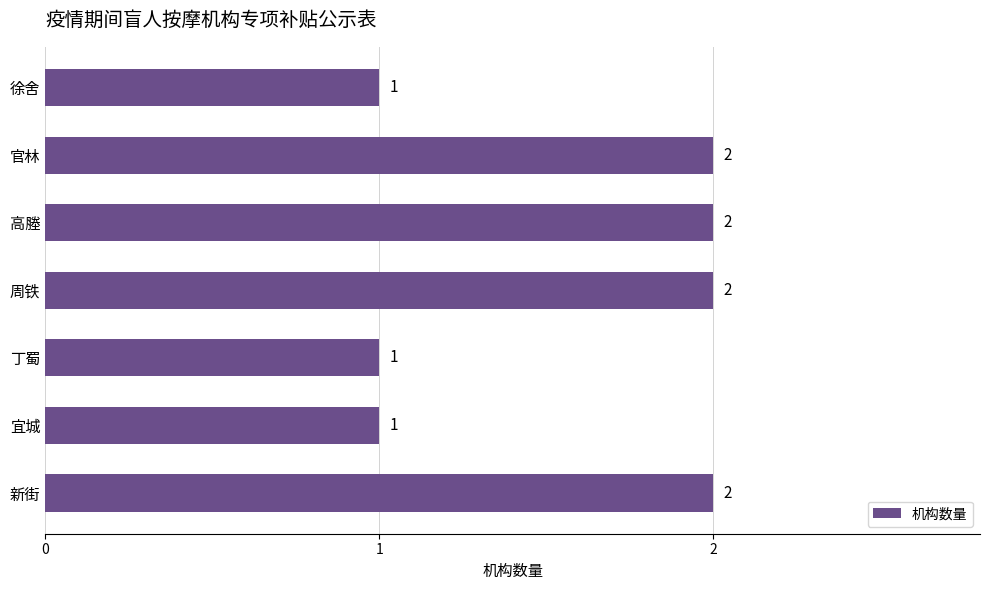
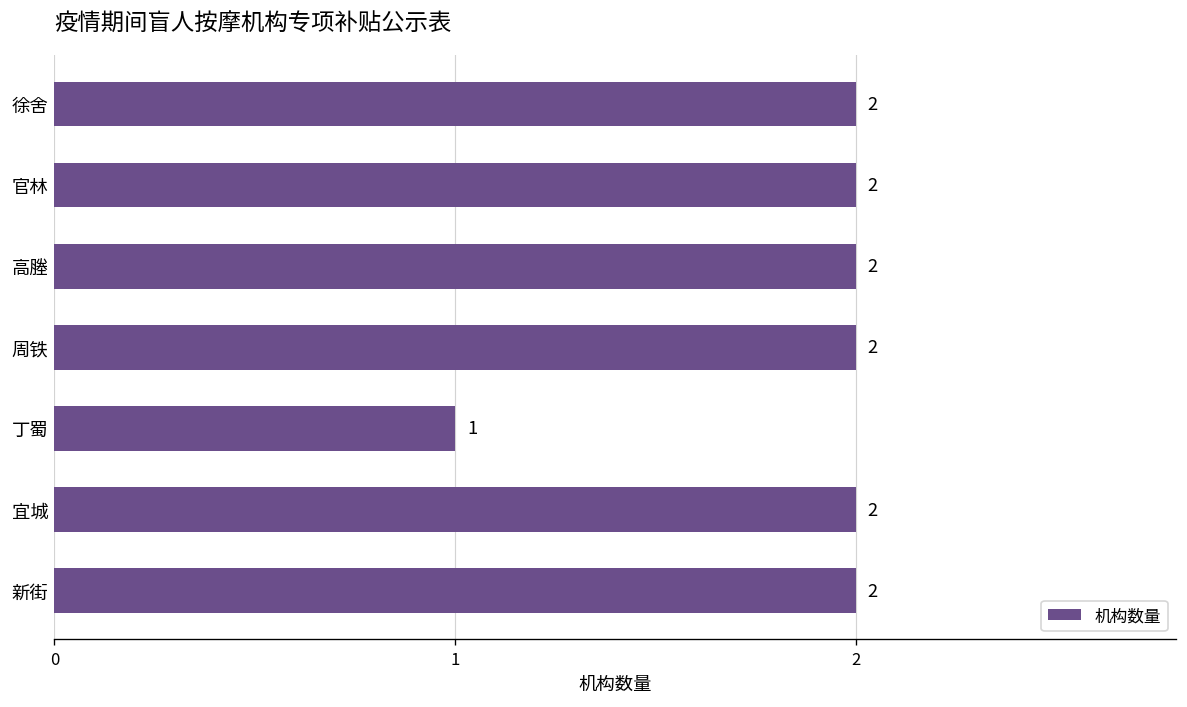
  {
-   "徐舍": 1,
+   "徐舍": 2,
    "官林": 2,
    "高塍": 2,
    "周铁": 2,
    "丁蜀": 1,
-   "宜城": 1,
+   "宜城": 2,
    "新街": 2
  }
